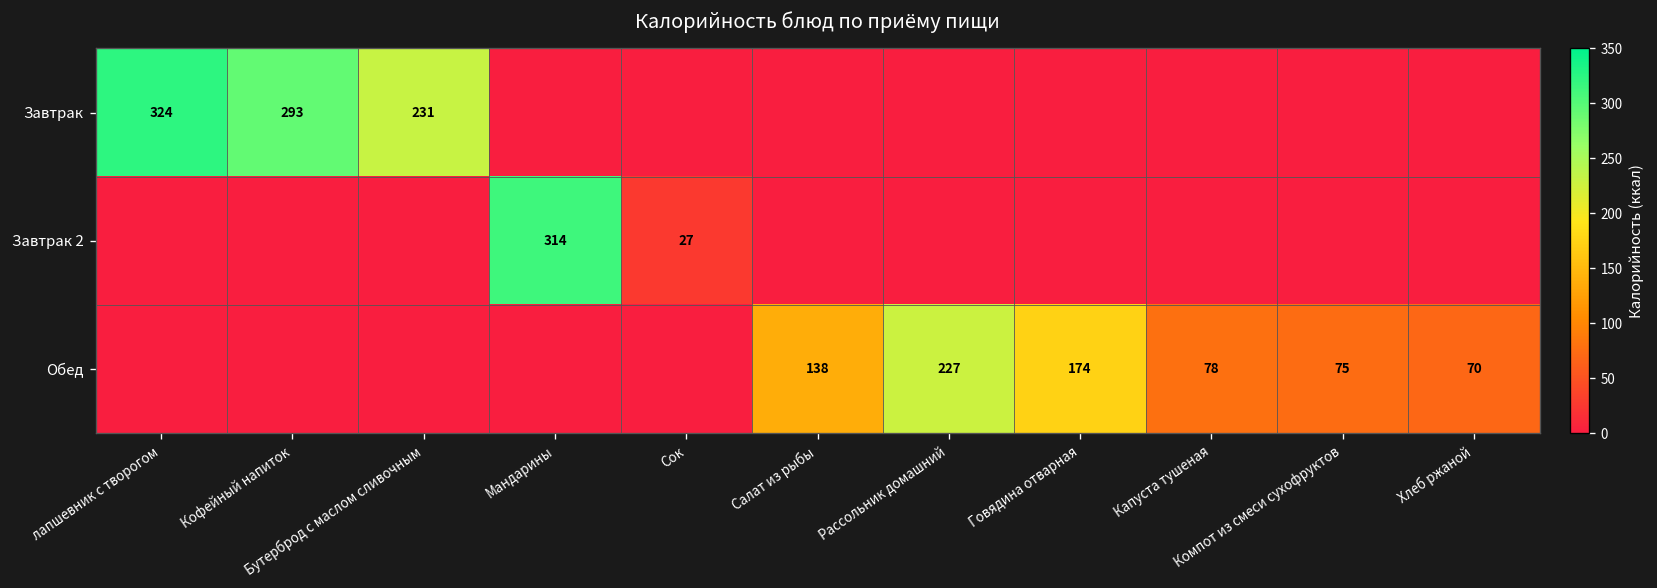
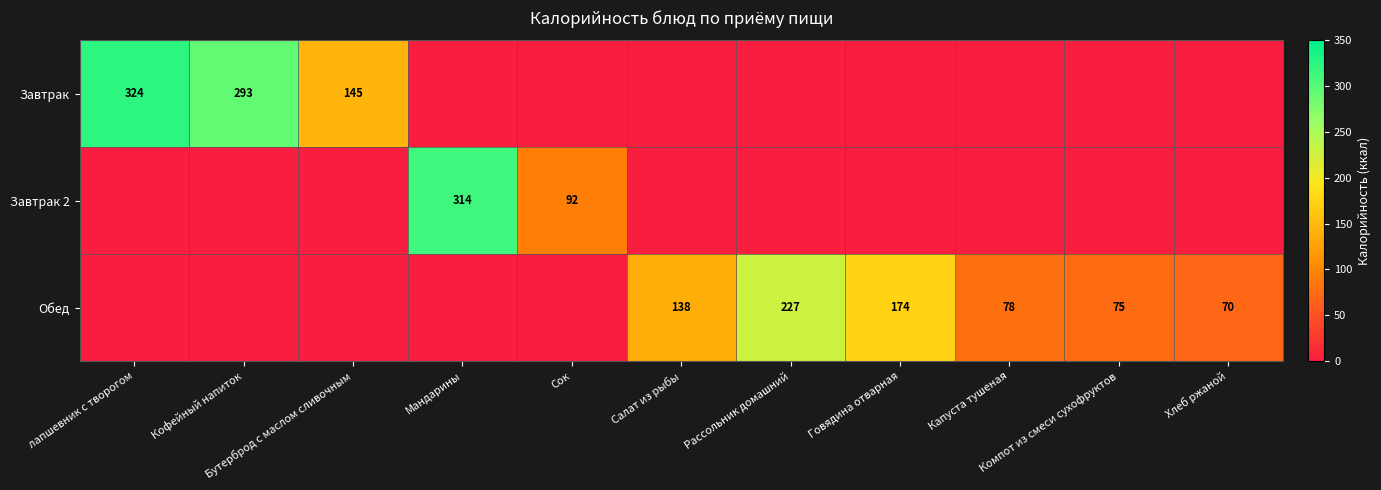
  {
    "Завтрак": {
      "лапшевник с творогом": 324,
      "Кофейный напиток": 293,
-     "Бутерброд с маслом сливочным": 231
+     "Бутерброд с маслом сливочным": 145
    },
    "Завтрак 2": {
      "Мандарины": 314,
-     "Сок": 27
+     "Сок": 92
    },
    "Обед": {
      "Салат из рыбы": 138,
      "Рассольник домашний": 227,
      "Говядина отварная": 174,
      "Капуста тушеная": 78,
      "Компот из смеси сухофруктов": 75,
      "Хлеб ржаной": 70
    }
  }
